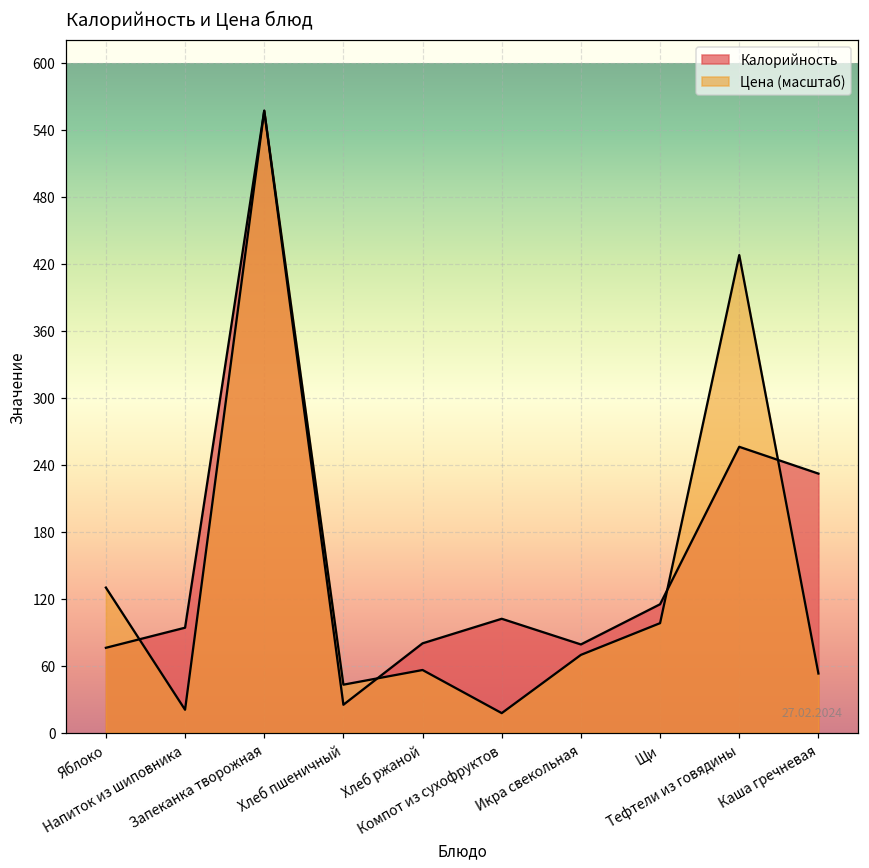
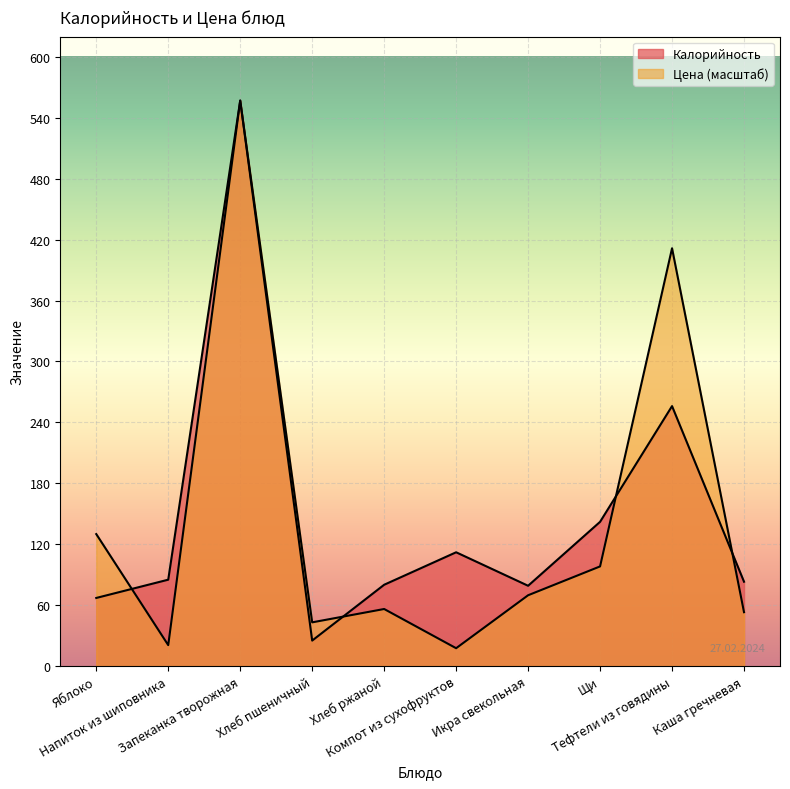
  {
    "Калорийность": {
-     "Яблоко": 76,
-     "Напиток из шиповника": 94,
+     "Яблоко": 67,
+     "Напиток из шиповника": 85,
      "Хлеб пшеничный": 25,
      "Хлеб ржаной": 80,
-     "Компот из сухофруктов": 102,
+     "Компот из сухофруктов": 112,
      "Икра свекольная": 79,
-     "Щи": 115,
+     "Щи": 142,
      "Тефтели из говядины": 256,
-     "Каша гречневая": 232
+     "Каша гречневая": 83
    },
    "Цена (масштаб)": {
      "Яблоко": 130,
      "Напиток из шиповника": 21,
      "Хлеб пшеничный": 43,
      "Хлеб ржаной": 56,
      "Компот из сухофруктов": 17,
      "Икра свекольная": 70,
      "Щи": 98,
-     "Тефтели из говядины": 428,
+     "Тефтели из говядины": 412,
      "Каша гречневая": 53
    }
  }
